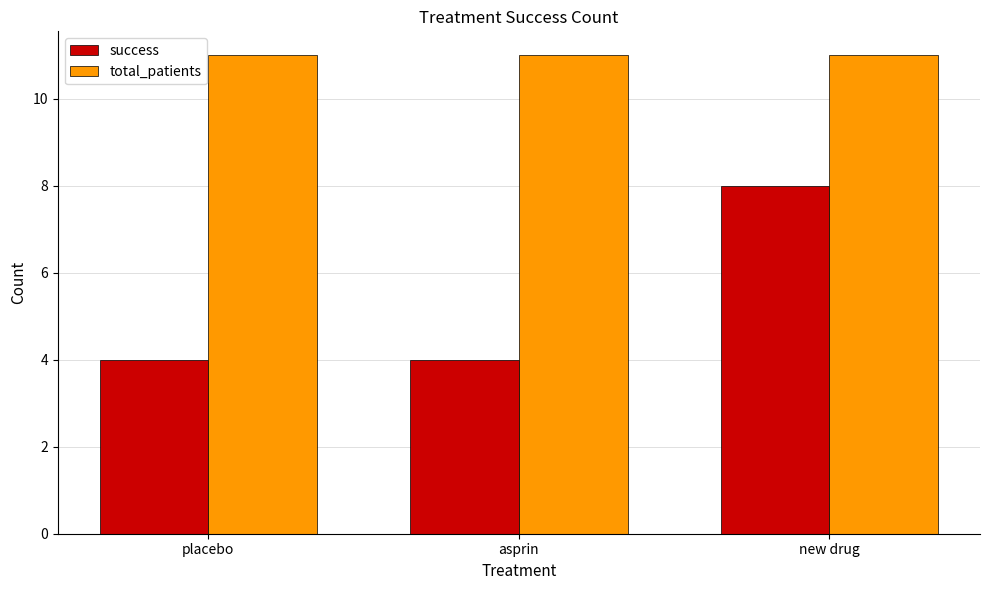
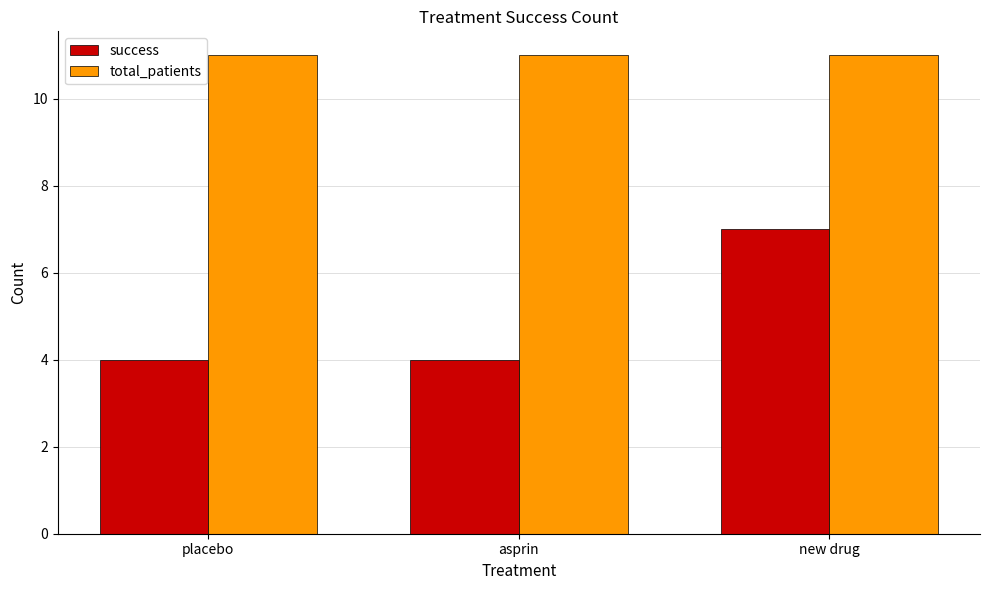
  {
    "success": {
      "placebo": 4,
      "asprin": 4,
-     "new drug": 8
+     "new drug": 7
    },
    "total_patients": {
      "placebo": 11,
      "asprin": 11,
      "new drug": 11
    }
  }
